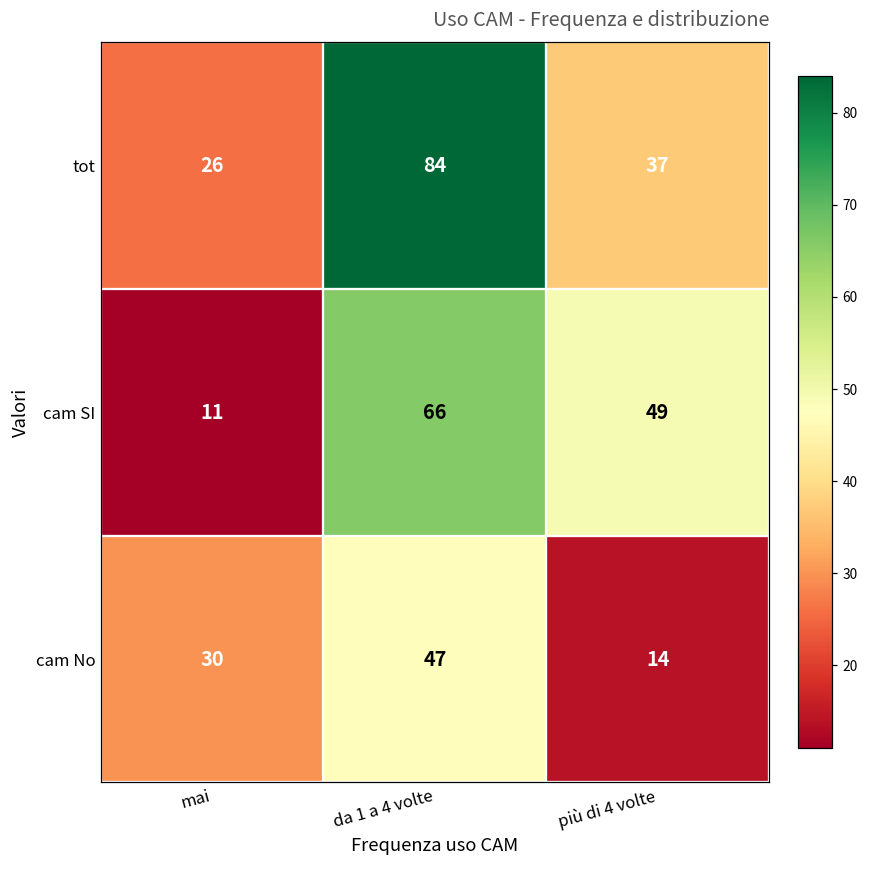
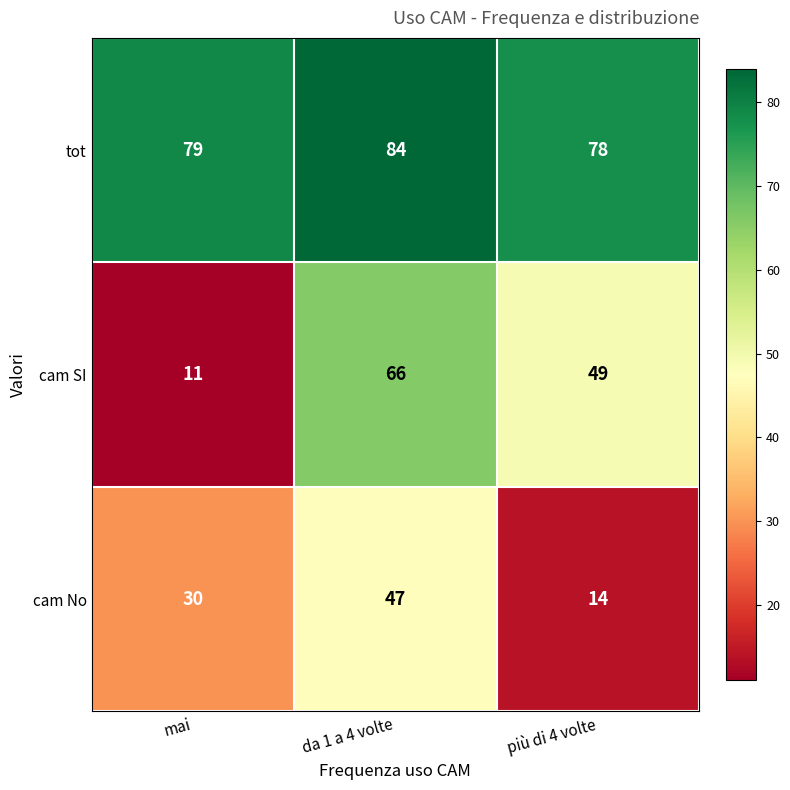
  {
    "tot": {
-     "mai": 26,
+     "mai": 79,
      "da 1 a 4 volte": 84,
-     "più di 4 volte": 37
+     "più di 4 volte": 78
    },
    "cam SI": {
      "mai": 11,
      "da 1 a 4 volte": 66,
      "più di 4 volte": 49
    },
    "cam No": {
      "mai": 30,
      "da 1 a 4 volte": 47,
      "più di 4 volte": 14
    }
  }
